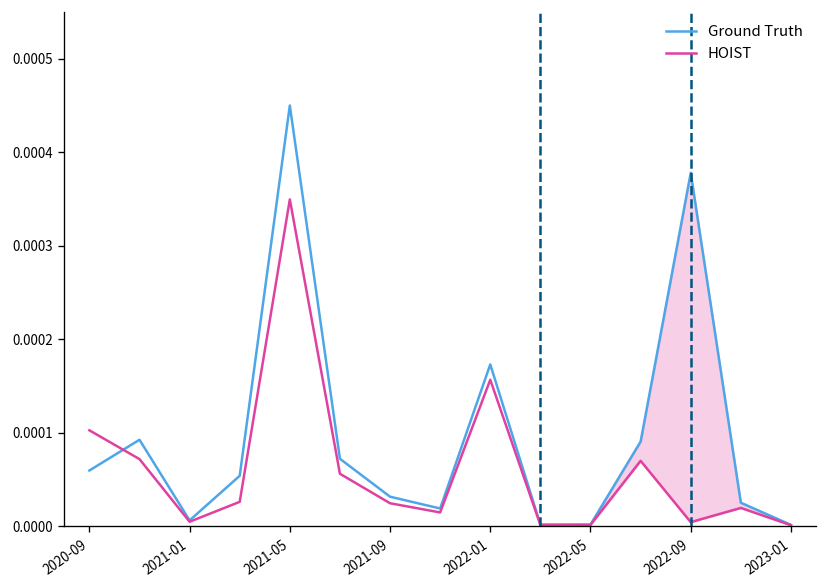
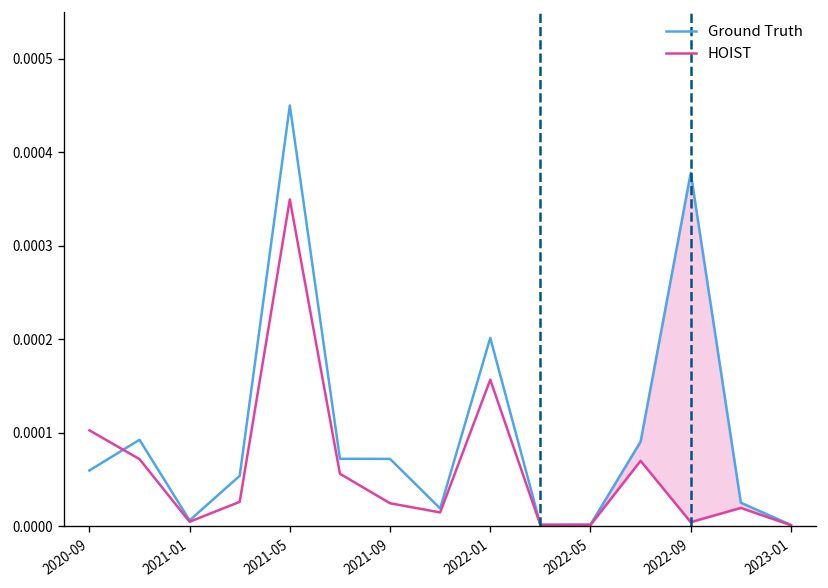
  {
    "Ground Truth": {
      "2020-09": 0.00006,
      "2021-05": 0.00045,
-     "2021-09": 0.00003,
-     "2022-01": 0.00017
+     "2021-09": 0.00007,
+     "2022-01": 0.00020
    }
  }
